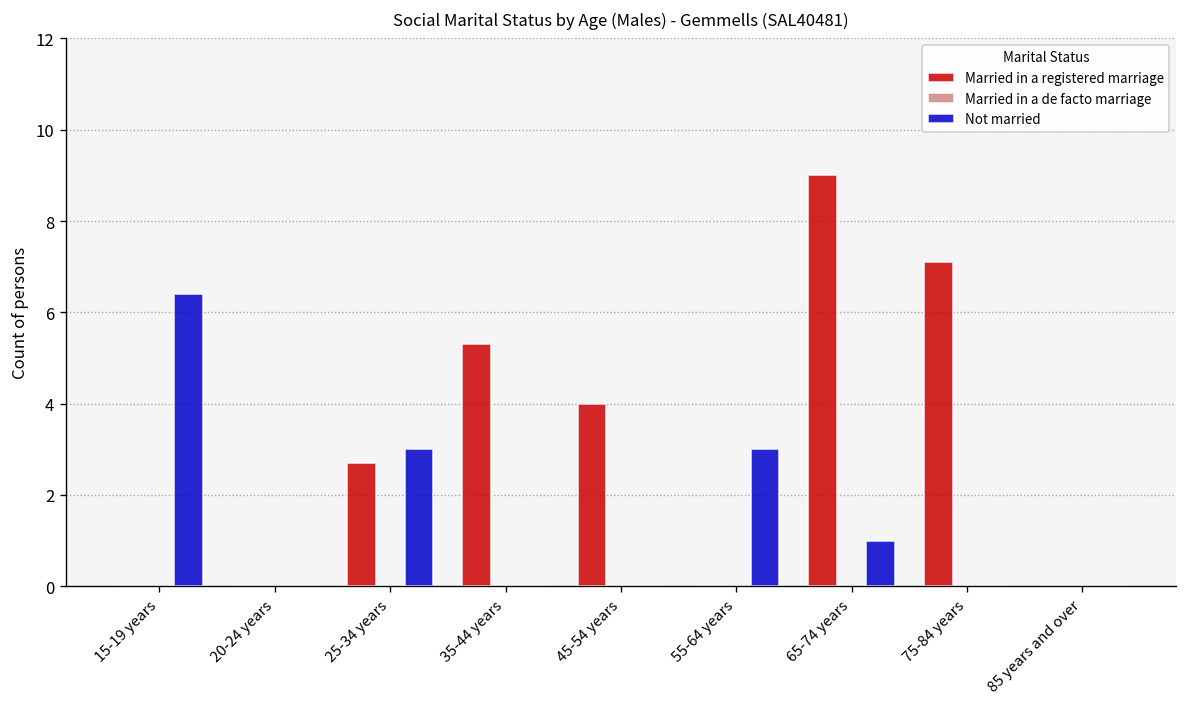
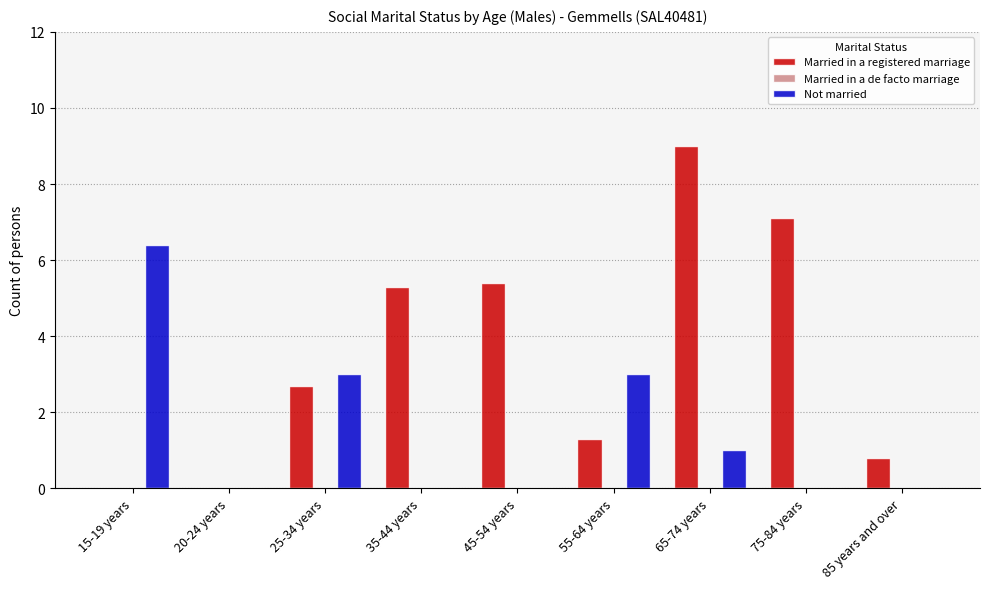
  {
    "Married in a registered marriage": {
      "15-19 years": 0.0,
      "20-24 years": 0.0,
      "25-34 years": 2.7,
      "35-44 years": 5.3,
-     "45-54 years": 4.0,
-     "55-64 years": 0.0,
+     "45-54 years": 5.4,
+     "55-64 years": 1.3,
      "65-74 years": 9.0,
      "75-84 years": 7.1,
-     "85 years and over": 0.0
+     "85 years and over": 0.8
    },
    "Married in a de facto marriage": {
      "15-19 years": 0.0,
      "20-24 years": 0.0,
      "25-34 years": 0.0,
      "35-44 years": 0.0,
      "45-54 years": 0.0,
      "55-64 years": 0.0,
      "65-74 years": 0.0,
      "75-84 years": 0.0,
      "85 years and over": 0.0
    },
    "Not married": {
      "15-19 years": 6.4,
      "20-24 years": 0.0,
      "25-34 years": 3.0,
      "35-44 years": 0.0,
      "45-54 years": 0.0,
      "55-64 years": 3.0,
      "65-74 years": 1.0,
      "75-84 years": 0.0,
      "85 years and over": 0.0
    }
  }
